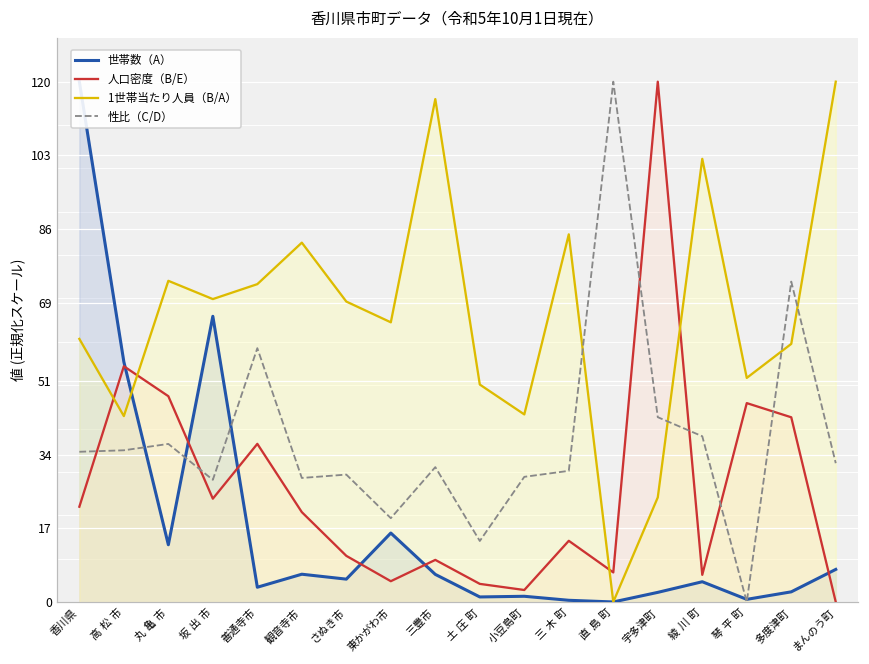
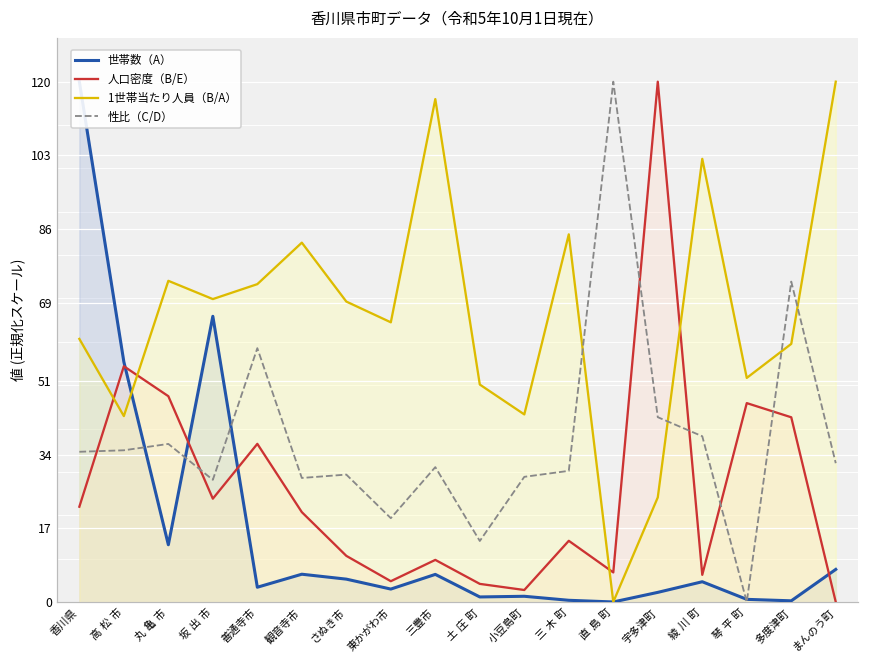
  {
    "世帯数（A）": {
      "高 松 市": 55,
      "丸 亀 市": 13,
      "坂 出 市": 66,
      "善通寺市": 3,
      "観音寺市": 6,
      "さぬき市": 5,
-     "東かがわ市": 16,
+     "東かがわ市": 3,
      "三豊市": 6,
      "土 庄 町": 1,
      "小豆島町": 1,
      "三 木 町": 0,
      "宇多津町": 2,
      "綾 川 町": 5,
-     "多度津町": 2,
+     "多度津町": 0,
      "まんのう町": 8
    },
    "人口密度（B/E）": {
      "香川県": 22,
      "高 松 市": 54,
      "丸 亀 市": 47,
      "坂 出 市": 24,
      "善通寺市": 36,
      "観音寺市": 21,
      "さぬき市": 11,
      "東かがわ市": 5,
      "三豊市": 10,
      "土 庄 町": 4,
      "小豆島町": 3,
      "三 木 町": 14,
      "直 島 町": 7,
      "宇多津町": 120,
      "綾 川 町": 6,
      "琴 平 町": 46,
      "多度津町": 43,
      "まんのう町": 0
    },
    "1世帯当たり人員（B/A）": {
      "香川県": 61,
      "高 松 市": 43,
      "丸 亀 市": 74,
      "坂 出 市": 70,
      "善通寺市": 73,
      "観音寺市": 83,
      "さぬき市": 69,
      "東かがわ市": 64,
      "三豊市": 116,
      "土 庄 町": 50,
      "小豆島町": 43,
      "三 木 町": 85,
      "宇多津町": 24,
      "綾 川 町": 102,
      "琴 平 町": 52,
      "多度津町": 60,
      "まんのう町": 120
    },
    "性比（C/D）": {
      "香川県": 35,
      "高 松 市": 35,
      "丸 亀 市": 36,
      "坂 出 市": 28,
      "善通寺市": 59,
      "観音寺市": 29,
      "さぬき市": 29,
      "東かがわ市": 19,
      "三豊市": 31,
      "土 庄 町": 14,
      "小豆島町": 29,
      "三 木 町": 30,
      "直 島 町": 120,
      "宇多津町": 43,
      "綾 川 町": 38,
      "多度津町": 74,
      "まんのう町": 32
    }
  }
